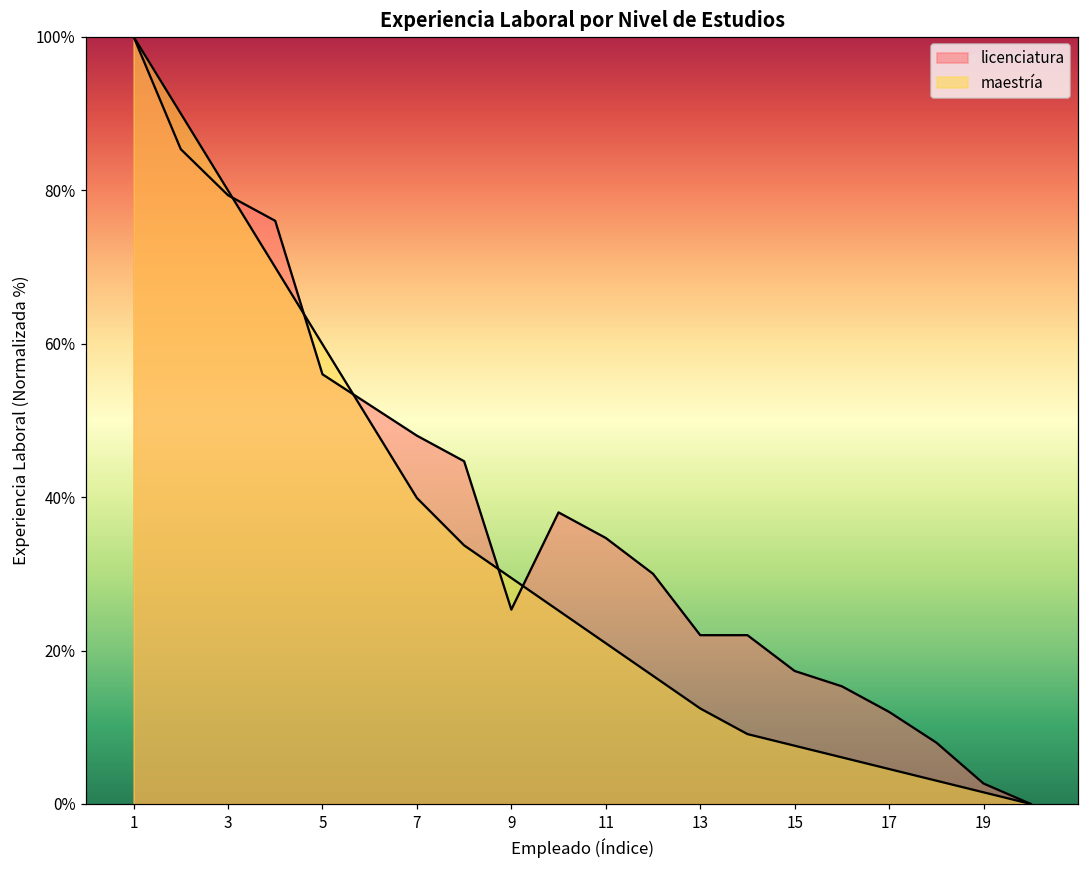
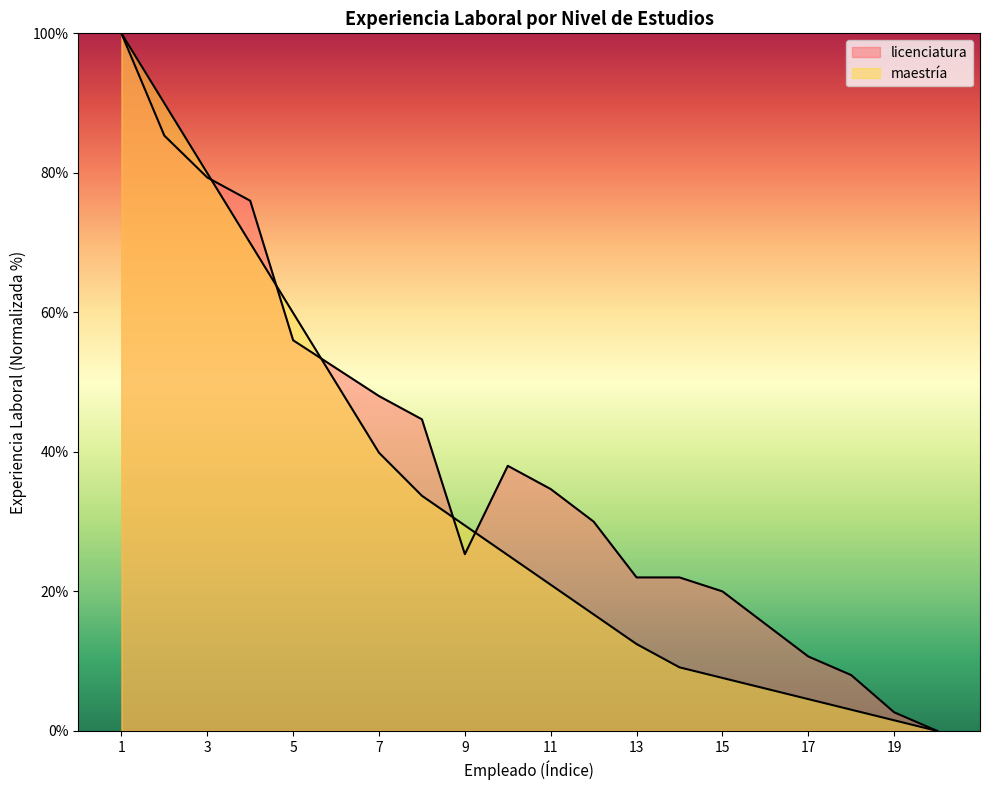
  {
    "licenciatura": {
      "3": "79%",
      "5": "56%",
      "7": "48%",
      "9": "25%",
      "11": "35%",
      "13": "22%",
-     "15": "17%",
-     "17": "12%",
+     "15": "20%",
+     "17": "11%",
      "19": "3%"
    },
    "maestría": {
      "3": "80%",
      "5": "60%",
      "7": "40%",
      "9": "29%",
      "11": "21%",
      "13": "12%",
      "15": "8%",
      "17": "5%",
      "19": "2%"
    }
  }
